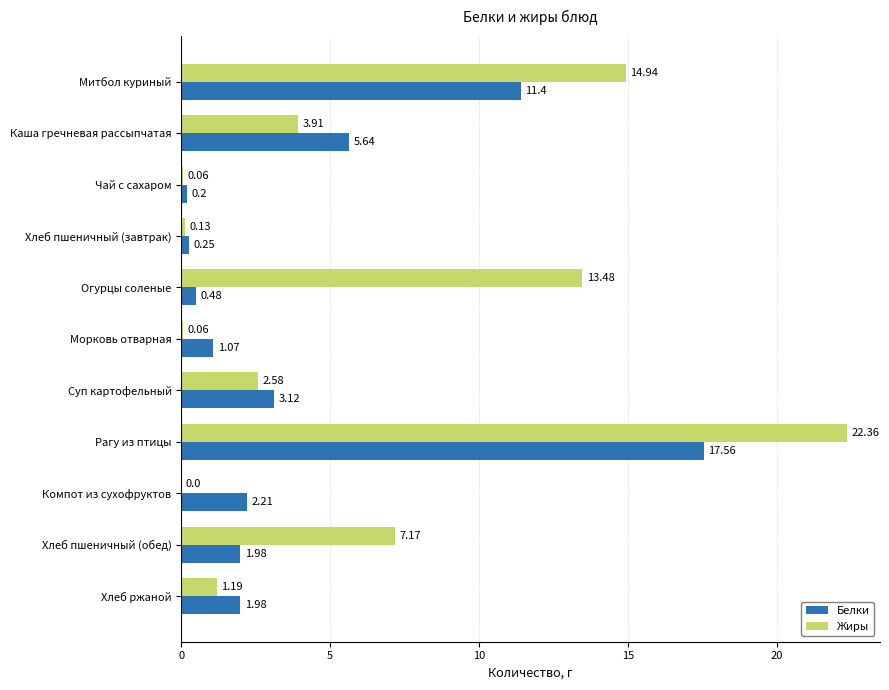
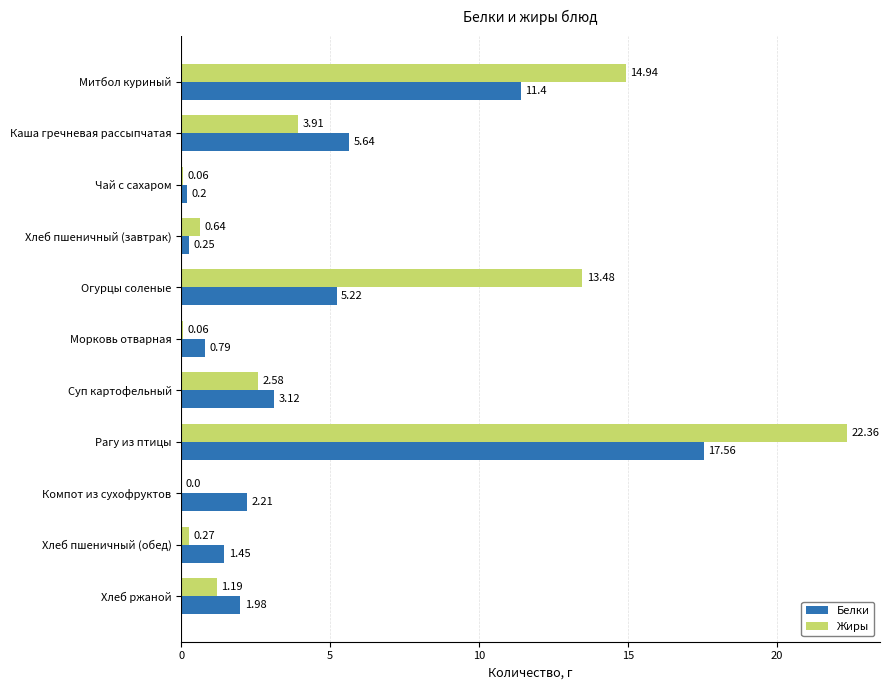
  {
    "Белки": {
      "Митбол куриный": 11.4,
      "Каша гречневая рассыпчатая": 5.64,
      "Чай с сахаром": 0.2,
      "Хлеб пшеничный (завтрак)": 0.25,
-     "Огурцы соленые": 0.48,
-     "Морковь отварная": 1.07,
+     "Огурцы соленые": 5.22,
+     "Морковь отварная": 0.79,
      "Суп картофельный": 3.12,
      "Рагу из птицы": 17.56,
      "Компот из сухофруктов": 2.21,
-     "Хлеб пшеничный (обед)": 1.98,
+     "Хлеб пшеничный (обед)": 1.45,
      "Хлеб ржаной": 1.98
    },
    "Жиры": {
      "Митбол куриный": 14.94,
      "Каша гречневая рассыпчатая": 3.91,
      "Чай с сахаром": 0.06,
-     "Хлеб пшеничный (завтрак)": 0.13,
+     "Хлеб пшеничный (завтрак)": 0.64,
      "Огурцы соленые": 13.48,
      "Морковь отварная": 0.06,
      "Суп картофельный": 2.58,
      "Рагу из птицы": 22.36,
      "Компот из сухофруктов": 0.0,
-     "Хлеб пшеничный (обед)": 7.17,
+     "Хлеб пшеничный (обед)": 0.27,
      "Хлеб ржаной": 1.19
    }
  }
